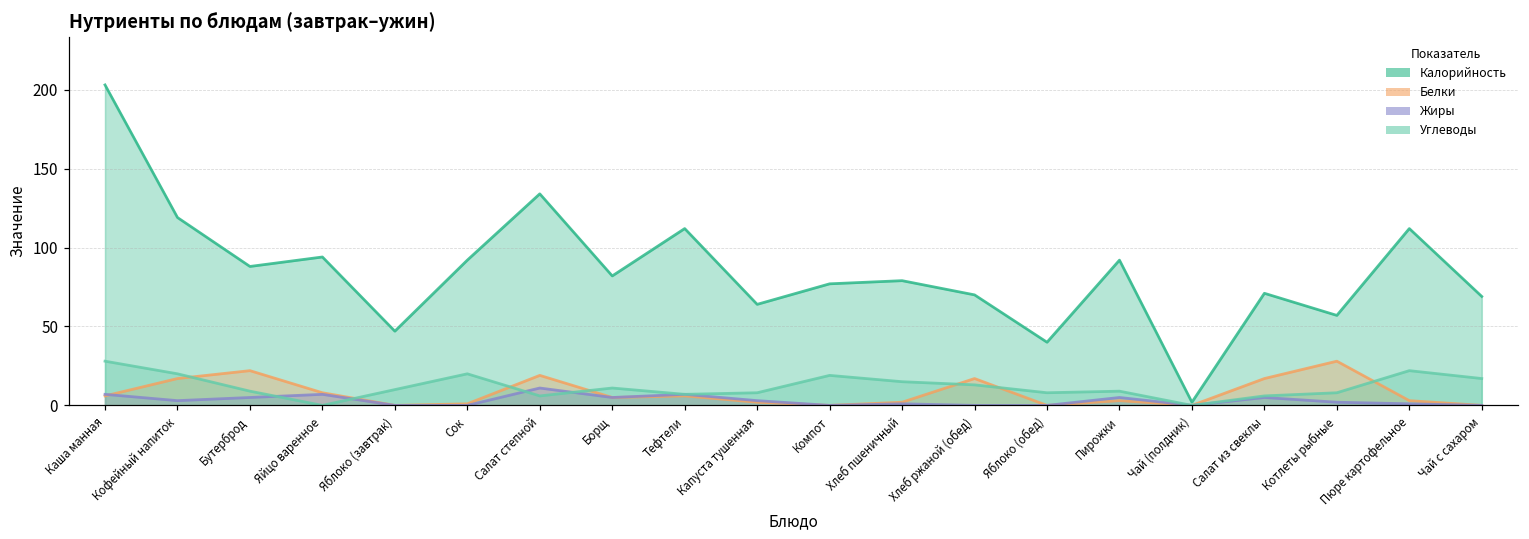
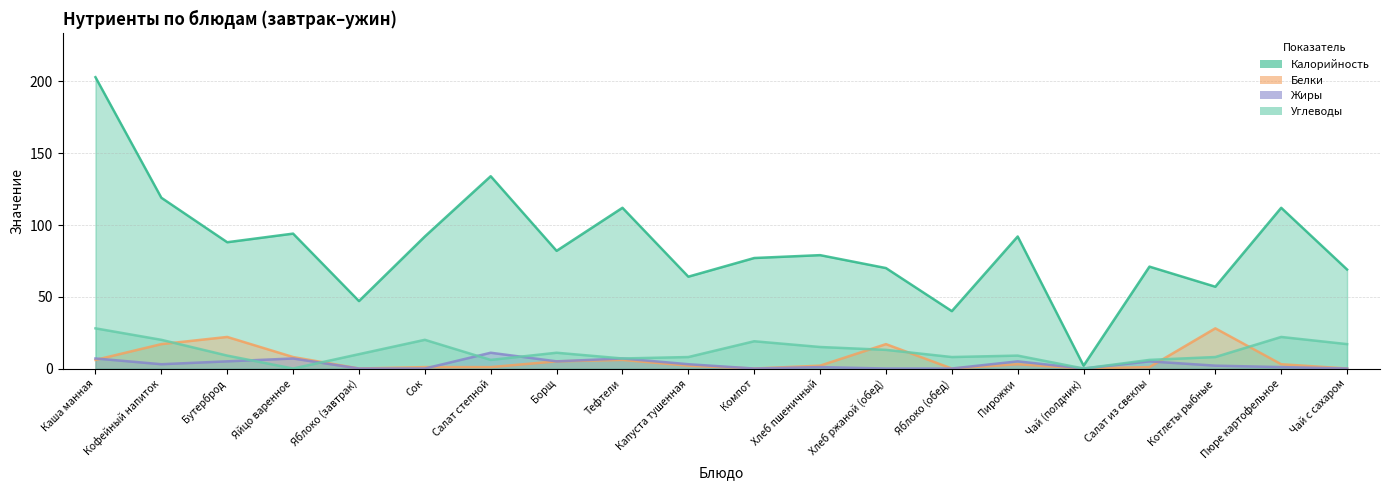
  {
    "Белки": {
      "Кофейный напиток": 17,
      "Бутерброд": 22,
-     "Салат степной": 19,
+     "Салат степной": 1,
      "Хлеб ржаной (обед)": 17,
      "Пирожки": 3,
-     "Салат из свеклы": 17,
+     "Салат из свеклы": 1,
      "Котлеты рыбные": 28,
      "Пюре картофельное": 3
    }
  }
